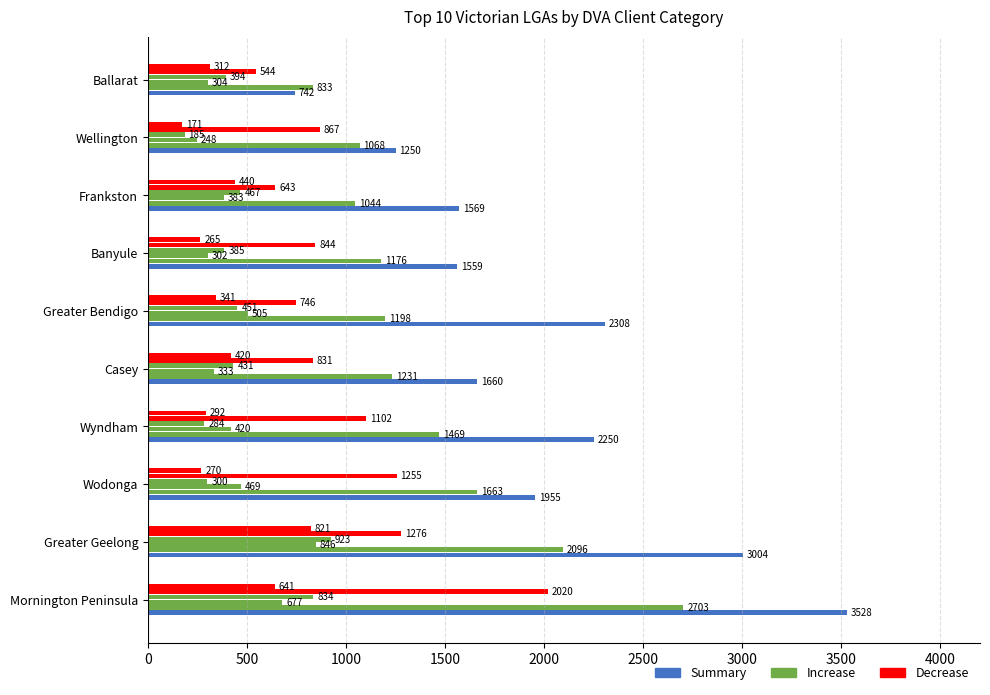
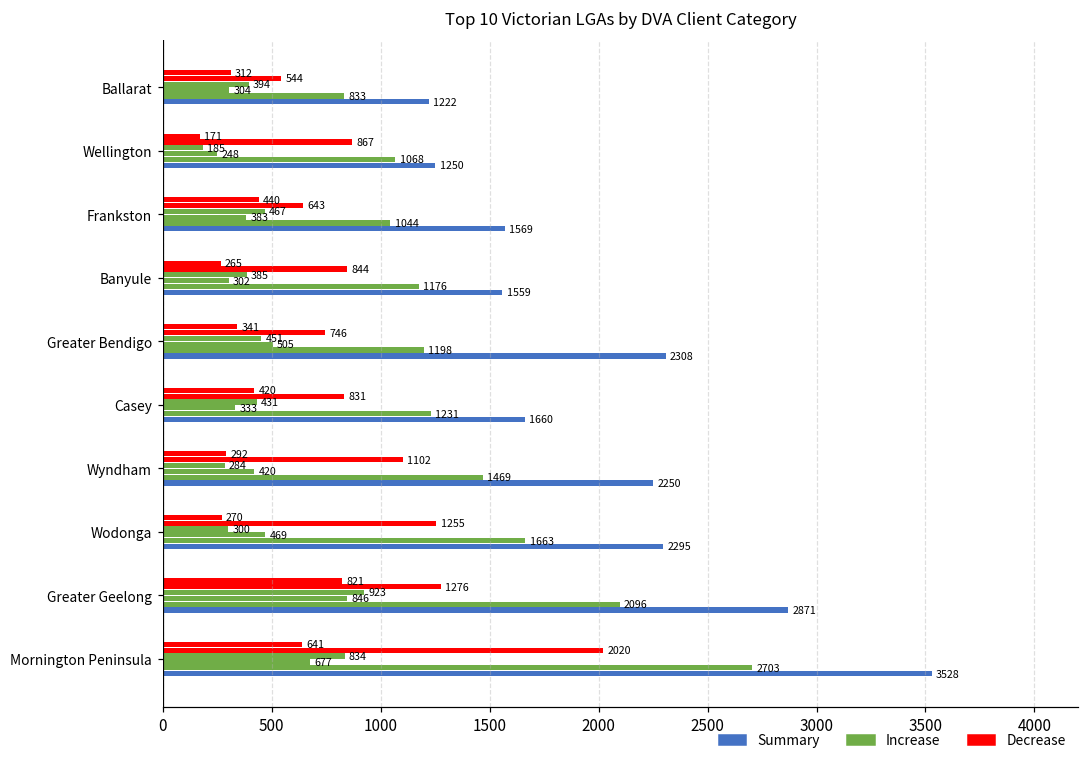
  {
    "Summary": {
-     "Ballarat": 742,
+     "Ballarat": 1222,
      "Wellington": 1250,
      "Frankston": 1569,
      "Banyule": 1559,
      "Greater Bendigo": 2308,
      "Casey": 1660,
      "Wyndham": 2250,
-     "Wodonga": 1955,
-     "Greater Geelong": 3004,
+     "Wodonga": 2295,
+     "Greater Geelong": 2871,
      "Mornington Peninsula": 3528
    }
  }
